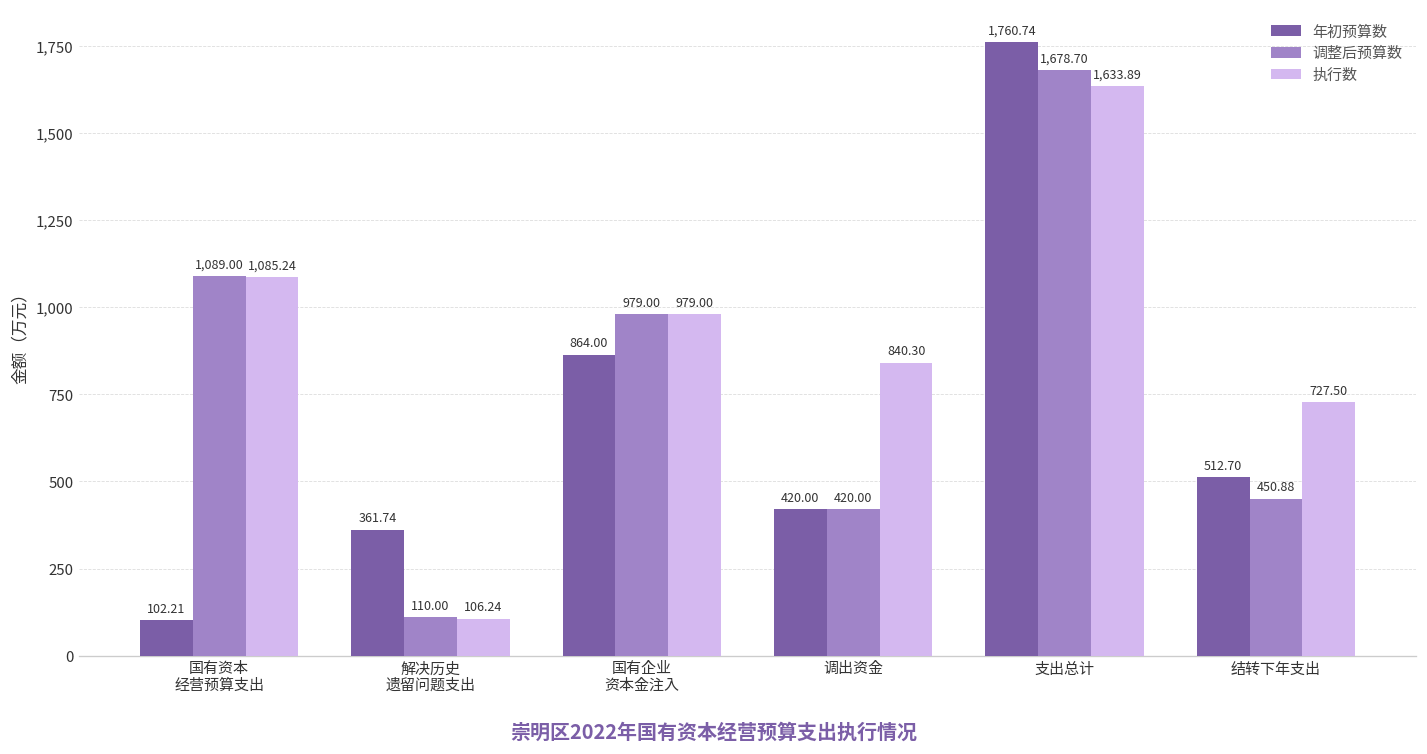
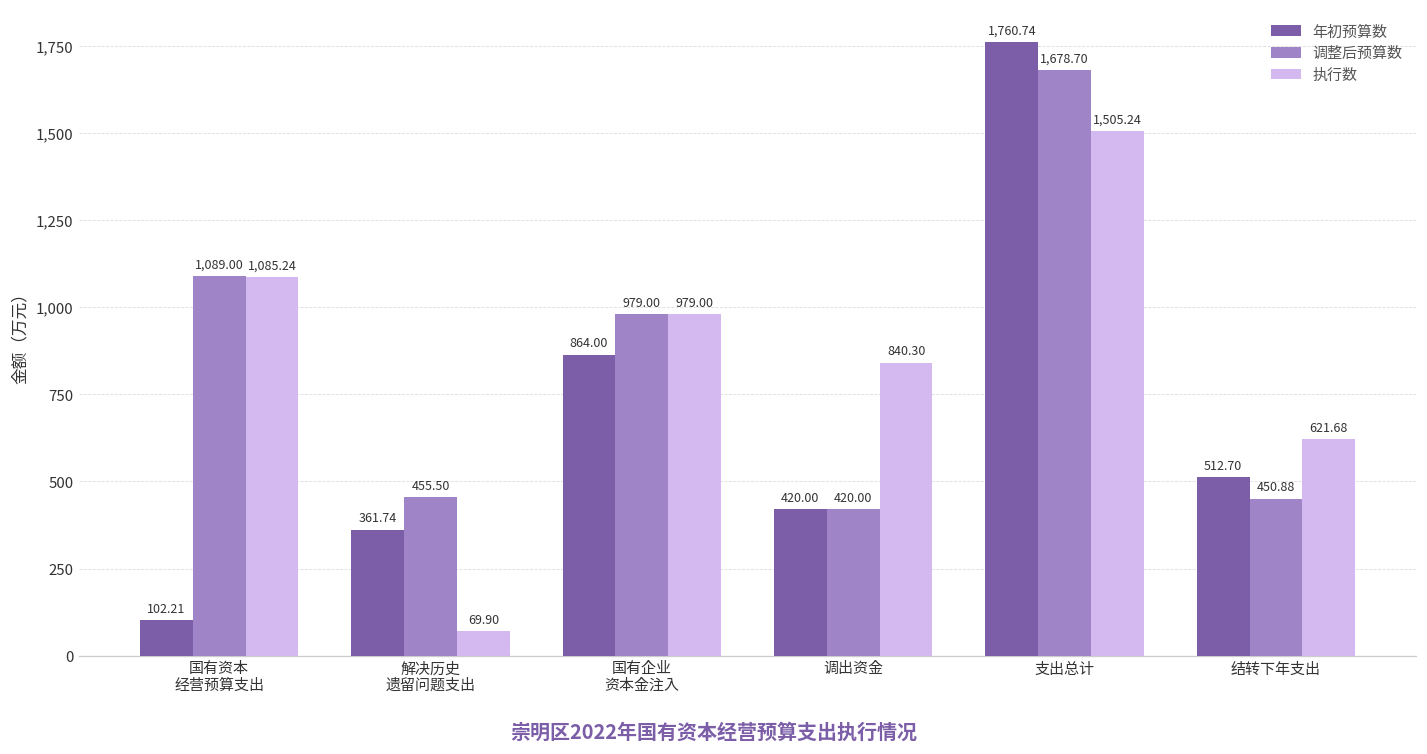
  {
    "年初预算数": {
      "国有资本 经营预算支出": "102.21",
      "解决历史 遗留问题支出": "361.74",
      "国有企业 资本金注入": "864.00",
      "调出资金": "420.00",
      "支出总计": "1,760.74",
      "结转下年支出": "512.70"
    },
    "调整后预算数": {
      "国有资本 经营预算支出": "1,089.00",
-     "解决历史 遗留问题支出": "110.00",
+     "解决历史 遗留问题支出": "455.50",
      "国有企业 资本金注入": "979.00",
      "调出资金": "420.00",
      "支出总计": "1,678.70",
      "结转下年支出": "450.88"
    },
    "执行数": {
      "国有资本 经营预算支出": "1,085.24",
-     "解决历史 遗留问题支出": "106.24",
+     "解决历史 遗留问题支出": "69.90",
      "国有企业 资本金注入": "979.00",
      "调出资金": "840.30",
-     "支出总计": "1,633.89",
-     "结转下年支出": "727.50"
+     "支出总计": "1,505.24",
+     "结转下年支出": "621.68"
    }
  }
